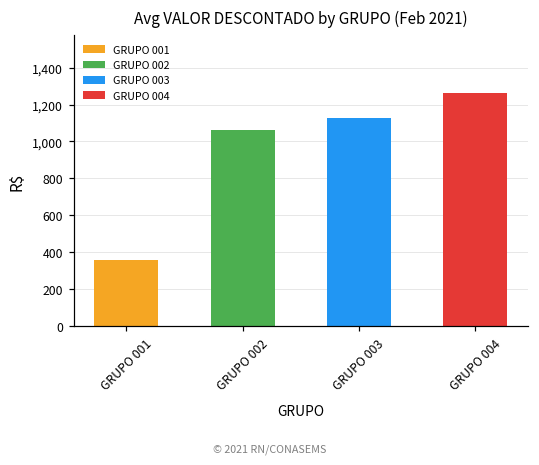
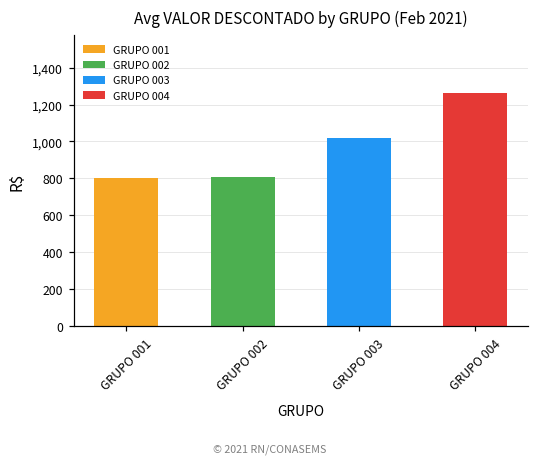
  {
-   "GRUPO 001": "360",
-   "GRUPO 002": "1,060",
-   "GRUPO 003": "1,130",
+   "GRUPO 001": "800",
+   "GRUPO 002": "810",
+   "GRUPO 003": "1,020",
    "GRUPO 004": "1,260"
  }
